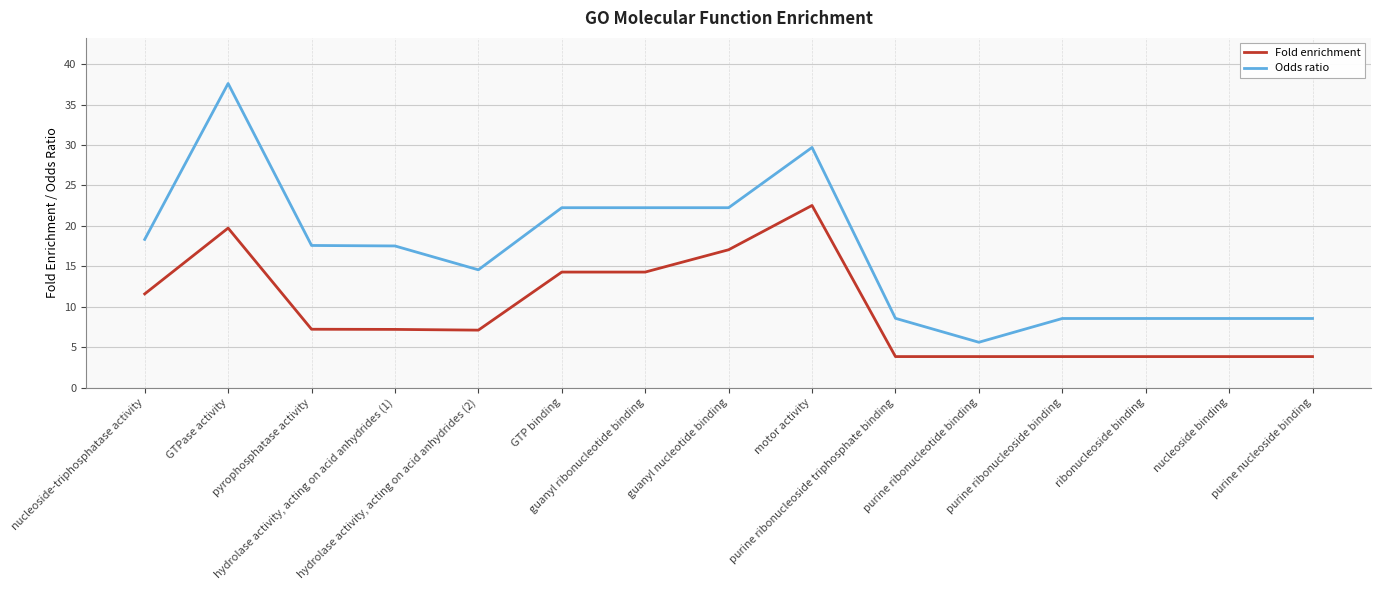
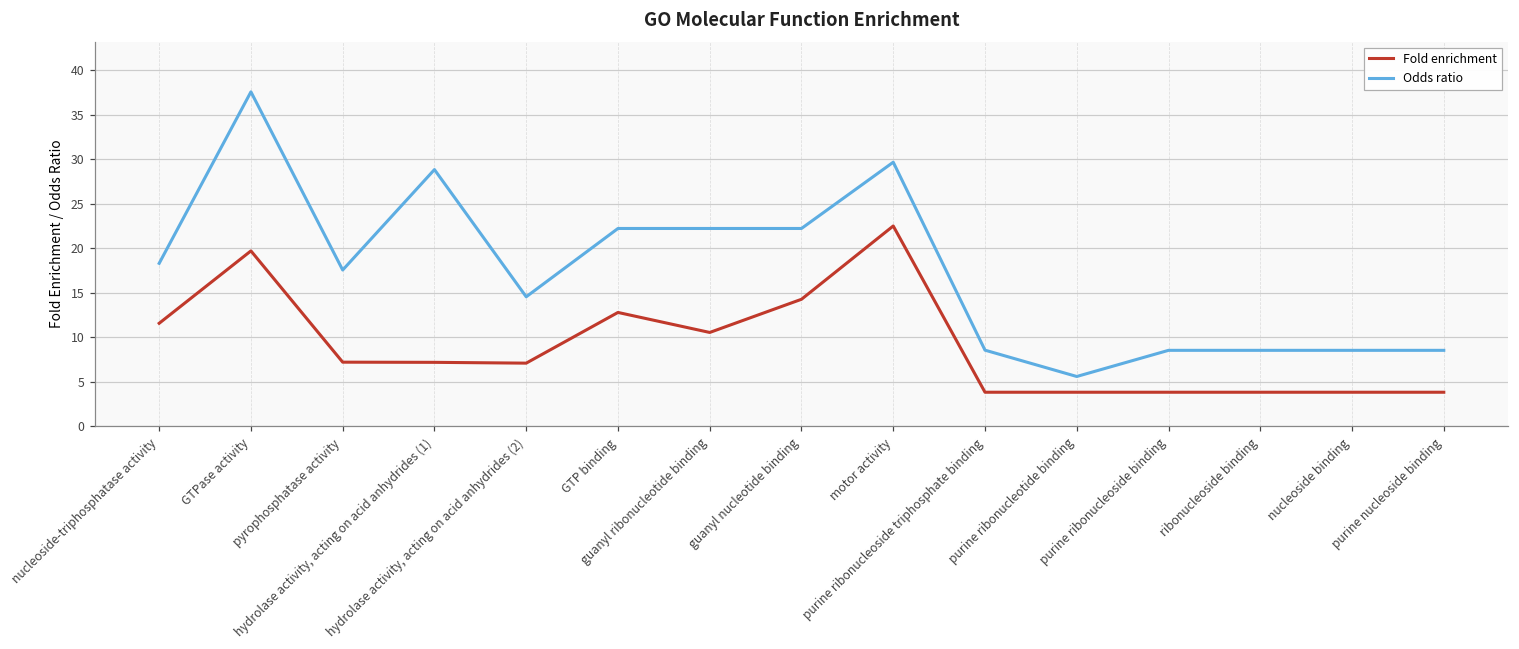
  {
    "Fold enrichment": {
      "nucleoside-triphosphatase activity": 12,
      "GTPase activity": 20,
      "pyrophosphatase activity": 7,
      "hydrolase activity, acting on acid anhydrides (1)": 7,
      "hydrolase activity, acting on acid anhydrides (2)": 7,
-     "GTP binding": 14,
-     "guanyl ribonucleotide binding": 14,
-     "guanyl nucleotide binding": 17,
+     "GTP binding": 13,
+     "guanyl ribonucleotide binding": 11,
+     "guanyl nucleotide binding": 14,
      "motor activity": 23,
      "purine ribonucleoside triphosphate binding": 4,
      "purine ribonucleotide binding": 4,
      "purine ribonucleoside binding": 4,
      "ribonucleoside binding": 4,
      "nucleoside binding": 4,
      "purine nucleoside binding": 4
    },
    "Odds ratio": {
      "nucleoside-triphosphatase activity": 18,
      "GTPase activity": 38,
      "pyrophosphatase activity": 18,
-     "hydrolase activity, acting on acid anhydrides (1)": 18,
+     "hydrolase activity, acting on acid anhydrides (1)": 29,
      "hydrolase activity, acting on acid anhydrides (2)": 15,
      "GTP binding": 22,
      "guanyl ribonucleotide binding": 22,
      "guanyl nucleotide binding": 22,
      "motor activity": 30,
      "purine ribonucleoside triphosphate binding": 9,
      "purine ribonucleotide binding": 6,
      "purine ribonucleoside binding": 9,
      "ribonucleoside binding": 9,
      "nucleoside binding": 9,
      "purine nucleoside binding": 9
    }
  }
